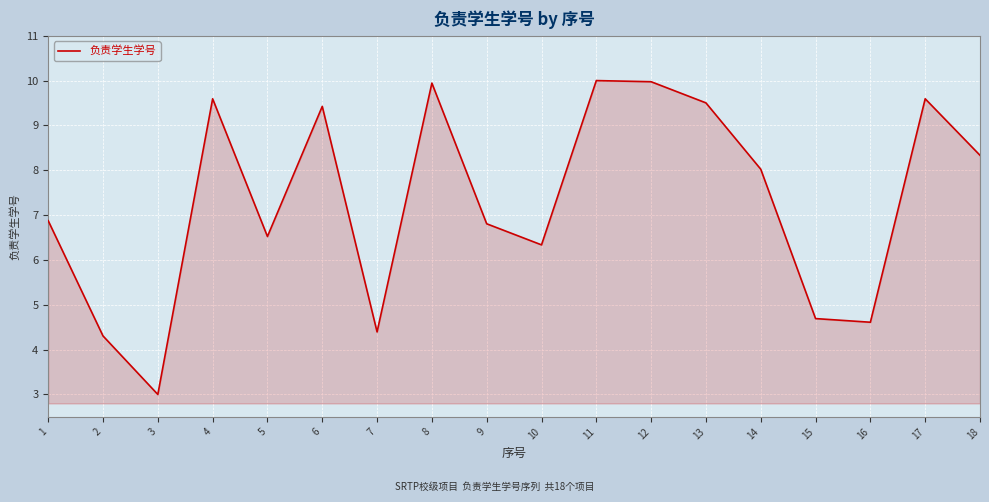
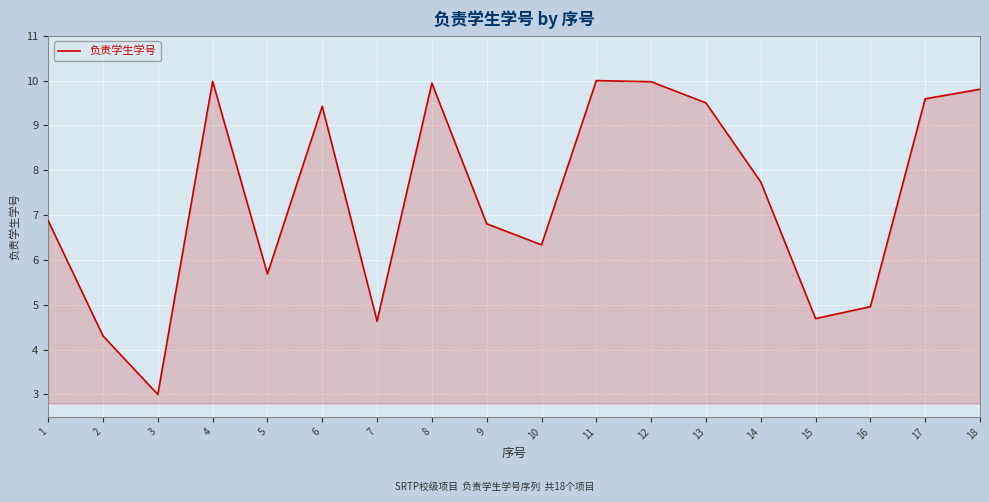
  {
    "1": 6.9,
    "2": 4.3,
    "3": 3.0,
-   "4": 9.6,
-   "5": 6.5,
+   "4": 10.0,
+   "5": 5.7,
    "6": 9.4,
-   "7": 4.4,
+   "7": 4.6,
    "8": 9.9,
    "9": 6.8,
    "10": 6.3,
    "11": 10.0,
    "12": 10.0,
    "13": 9.5,
-   "14": 8.0,
+   "14": 7.7,
    "15": 4.7,
-   "16": 4.6,
+   "16": 5.0,
    "17": 9.6,
-   "18": 8.3
+   "18": 9.8
  }
